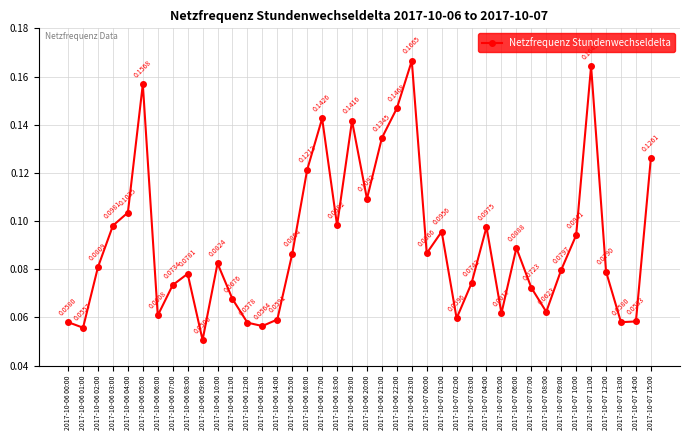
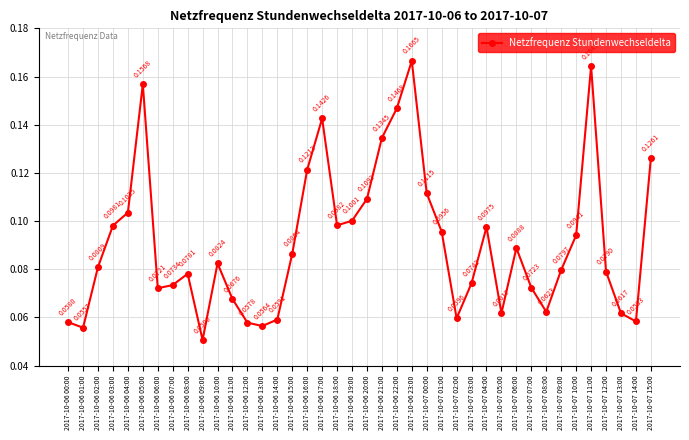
  {
    "2017-10-06 02:00": 0.0809,
    "2017-10-06 03:00": 0.0981,
    "2017-10-06 04:00": 0.1035,
    "2017-10-06 05:00": 0.1568,
-   "2017-10-06 06:00": 0.0608,
+   "2017-10-06 06:00": 0.0721,
    "2017-10-06 08:00": 0.0781,
    "2017-10-06 09:00": 0.0506,
    "2017-10-06 10:00": 0.0824,
    "2017-10-06 11:00": 0.0676,
    "2017-10-06 15:00": 0.0864,
    "2017-10-06 16:00": 0.1213,
    "2017-10-06 17:00": 0.1426,
-   "2017-10-06 19:00": 0.1416,
+   "2017-10-06 19:00": 0.1001,
    "2017-10-06 20:00": 0.1092,
    "2017-10-06 21:00": 0.1345,
    "2017-10-06 22:00": 0.1468,
    "2017-10-06 23:00": 0.1665,
-   "2017-10-07 00:00": 0.0866,
+   "2017-10-07 00:00": 0.1115,
    "2017-10-07 01:00": 0.0956,
    "2017-10-07 02:00": 0.0596,
    "2017-10-07 03:00": 0.0742,
    "2017-10-07 04:00": 0.0975,
    "2017-10-07 05:00": 0.0617,
    "2017-10-07 06:00": 0.0888,
    "2017-10-07 07:00": 0.0723,
    "2017-10-07 08:00": 0.0623,
    "2017-10-07 09:00": 0.0797,
    "2017-10-07 10:00": 0.0941,
    "2017-10-07 12:00": 0.0790,
-   "2017-10-07 13:00": 0.0580,
+   "2017-10-07 13:00": 0.0617,
    "2017-10-07 15:00": 0.1261
  }
